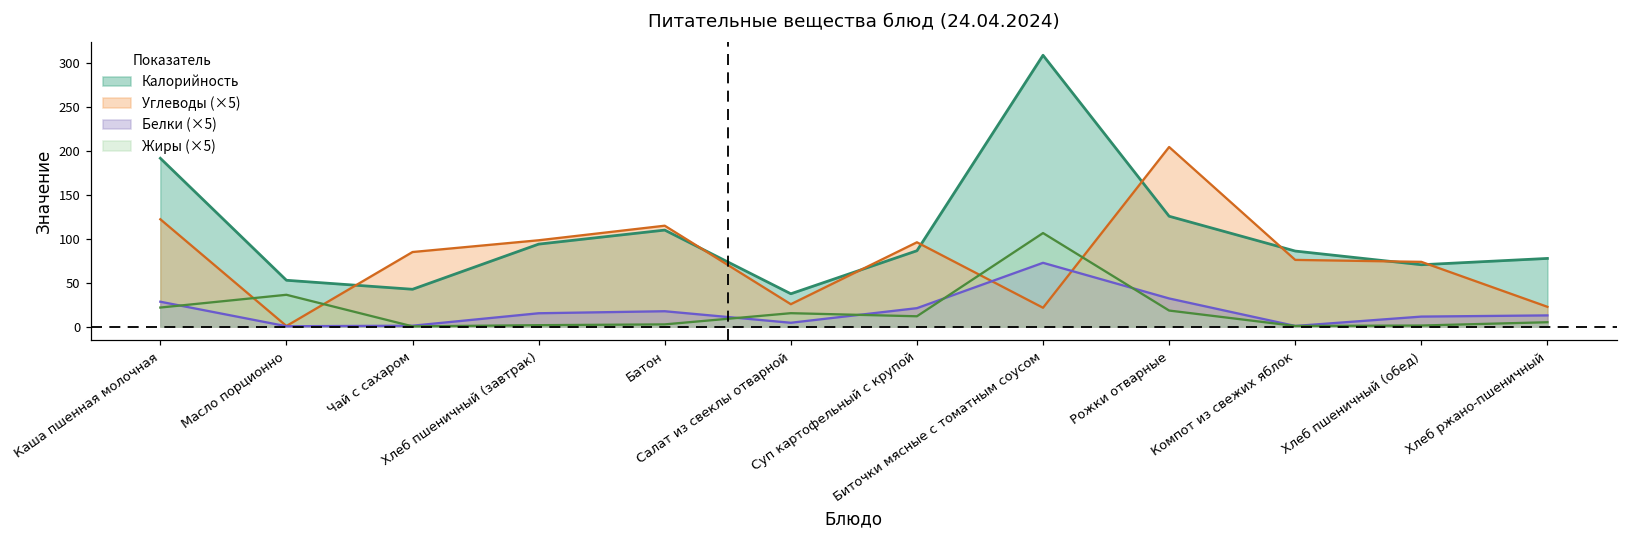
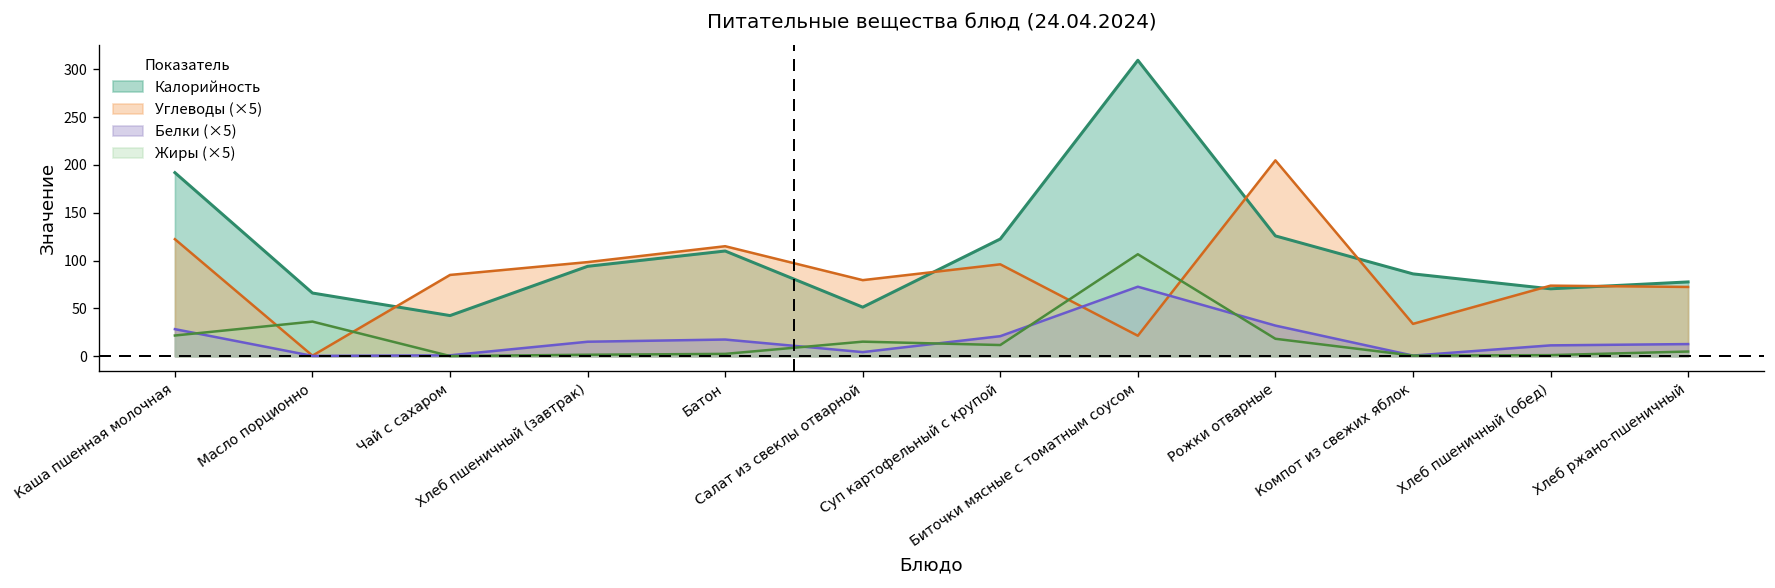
  {
    "Калорийность": {
      "Каша пшенная молочная": 190,
-     "Масло порционно": 50,
+     "Масло порционно": 70,
      "Чай с сахаром": 40,
      "Хлеб пшеничный (завтрак)": 90,
      "Батон": 110,
-     "Салат из свеклы отварной": 40,
-     "Суп картофельный с крупой": 90,
+     "Салат из свеклы отварной": 50,
+     "Суп картофельный с крупой": 120,
      "Биточки мясные с томатным соусом": 310,
      "Рожки отварные": 130,
      "Компот из свежих яблок": 90,
      "Хлеб пшеничный (обед)": 70,
      "Хлеб ржано-пшеничный": 80
    },
    "Углеводы (×5)": {
      "Каша пшенная молочная": 120,
      "Чай с сахаром": 90,
      "Хлеб пшеничный (завтрак)": 100,
      "Батон": 120,
-     "Салат из свеклы отварной": 30,
+     "Салат из свеклы отварной": 80,
      "Суп картофельный с крупой": 100,
      "Биточки мясные с томатным соусом": 20,
      "Рожки отварные": 200,
-     "Компот из свежих яблок": 80,
+     "Компот из свежих яблок": 30,
      "Хлеб пшеничный (обед)": 70,
-     "Хлеб ржано-пшеничный": 20
+     "Хлеб ржано-пшеничный": 70
    }
  }
